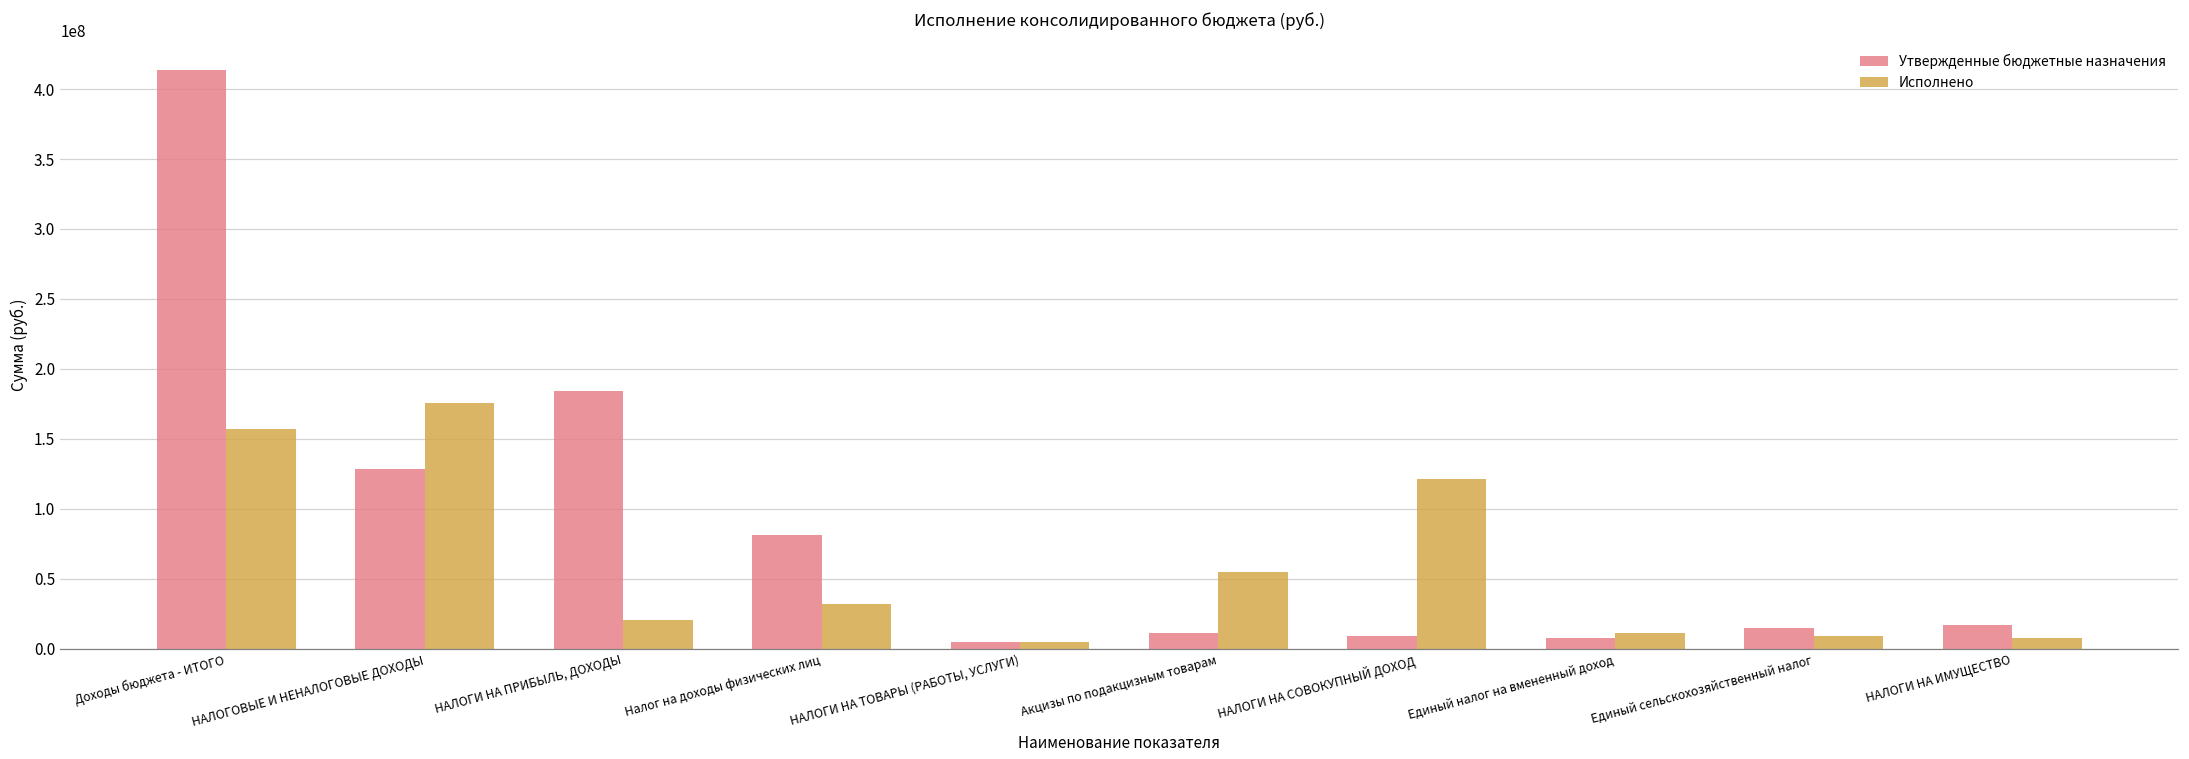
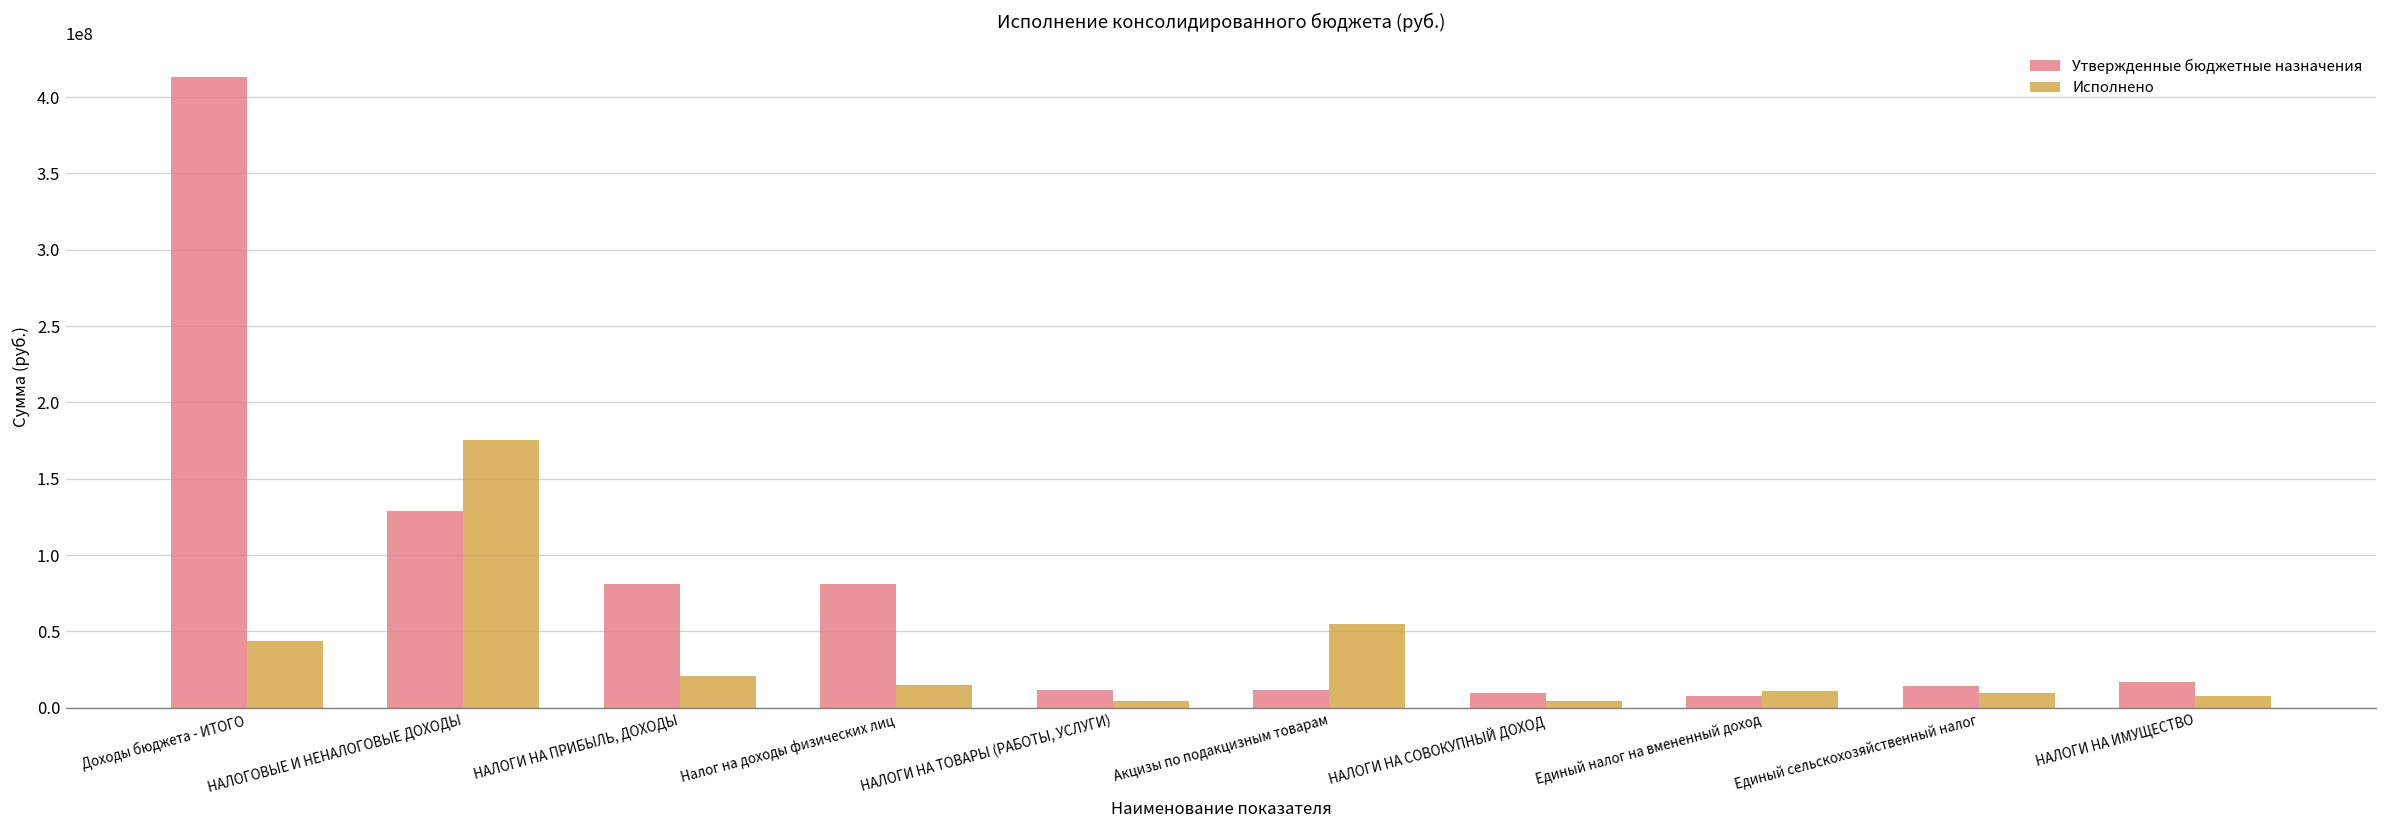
  {
    "Утвержденные бюджетные назначения": {
      "Доходы бюджета - ИТОГО": 413000000,
      "НАЛОГОВЫЕ И НЕНАЛОГОВЫЕ ДОХОДЫ": 129000000,
-     "НАЛОГИ НА ПРИБЫЛЬ, ДОХОДЫ": 184000000,
+     "НАЛОГИ НА ПРИБЫЛЬ, ДОХОДЫ": 81000000,
      "Налог на доходы физических лиц": 81000000,
-     "НАЛОГИ НА ТОВАРЫ (РАБОТЫ, УСЛУГИ)": 5000000,
+     "НАЛОГИ НА ТОВАРЫ (РАБОТЫ, УСЛУГИ)": 12000000,
      "Акцизы по подакцизным товарам": 12000000,
      "НАЛОГИ НА СОВОКУПНЫЙ ДОХОД": 9000000,
      "Единый налог на вмененный доход": 8000000,
      "Единый сельскохозяйственный налог": 15000000,
      "НАЛОГИ НА ИМУЩЕСТВО": 17000000
    },
    "Исполнено": {
-     "Доходы бюджета - ИТОГО": 157000000,
+     "Доходы бюджета - ИТОГО": 44000000,
      "НАЛОГОВЫЕ И НЕНАЛОГОВЫЕ ДОХОДЫ": 176000000,
      "НАЛОГИ НА ПРИБЫЛЬ, ДОХОДЫ": 21000000,
-     "Налог на доходы физических лиц": 32000000,
+     "Налог на доходы физических лиц": 15000000,
      "НАЛОГИ НА ТОВАРЫ (РАБОТЫ, УСЛУГИ)": 5000000,
      "Акцизы по подакцизным товарам": 55000000,
-     "НАЛОГИ НА СОВОКУПНЫЙ ДОХОД": 121000000,
+     "НАЛОГИ НА СОВОКУПНЫЙ ДОХОД": 5000000,
      "Единый налог на вмененный доход": 11000000,
      "Единый сельскохозяйственный налог": 9000000,
      "НАЛОГИ НА ИМУЩЕСТВО": 8000000
    }
  }
